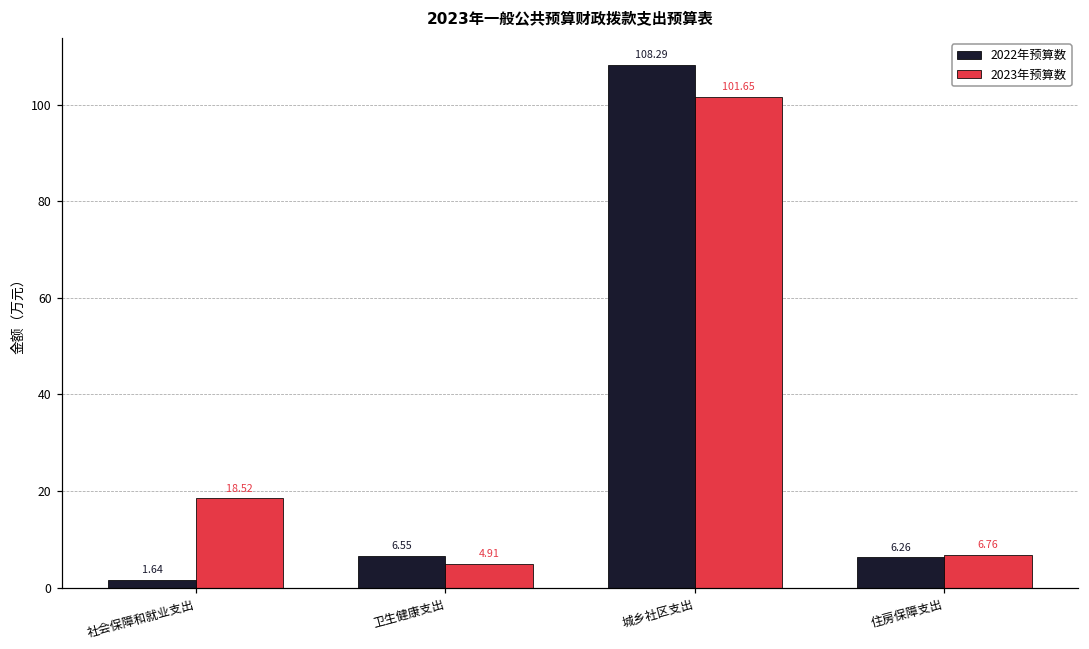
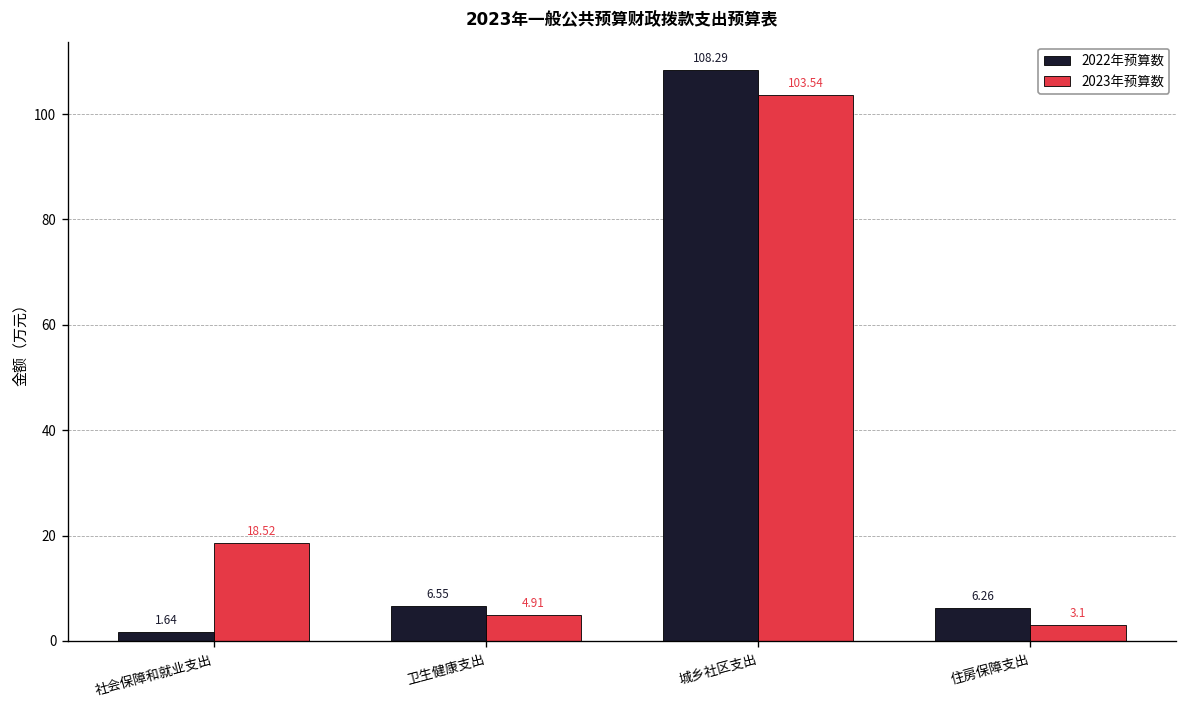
  {
    "2022年预算数": {
      "社会保障和就业支出": 1.64,
      "卫生健康支出": 6.55,
      "城乡社区支出": 108.29,
      "住房保障支出": 6.26
    },
    "2023年预算数": {
      "社会保障和就业支出": 18.52,
      "卫生健康支出": 4.91,
-     "城乡社区支出": 101.65,
-     "住房保障支出": 6.76
+     "城乡社区支出": 103.54,
+     "住房保障支出": 3.1
    }
  }
